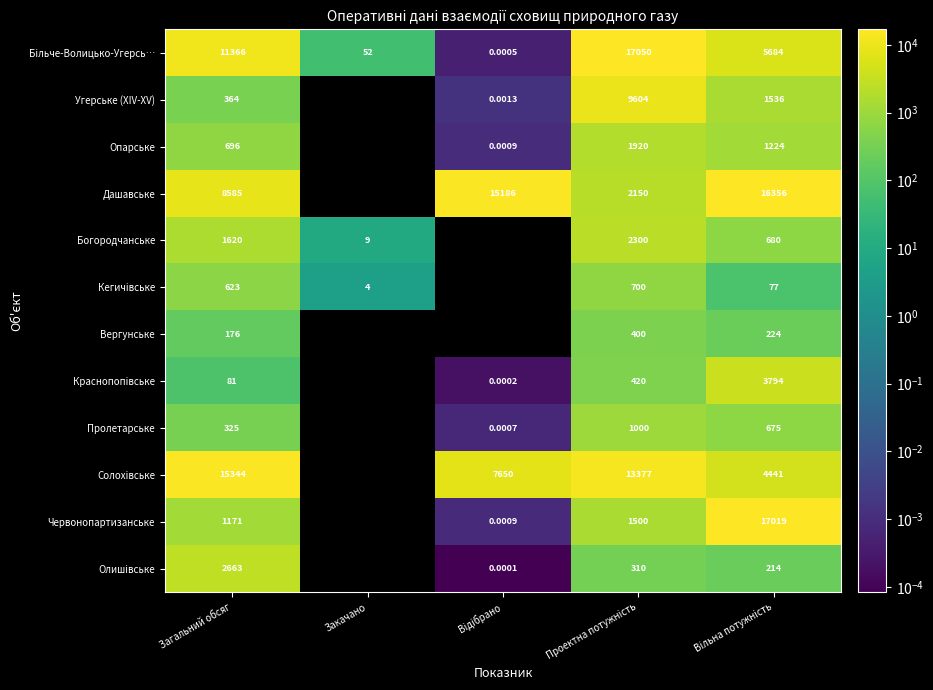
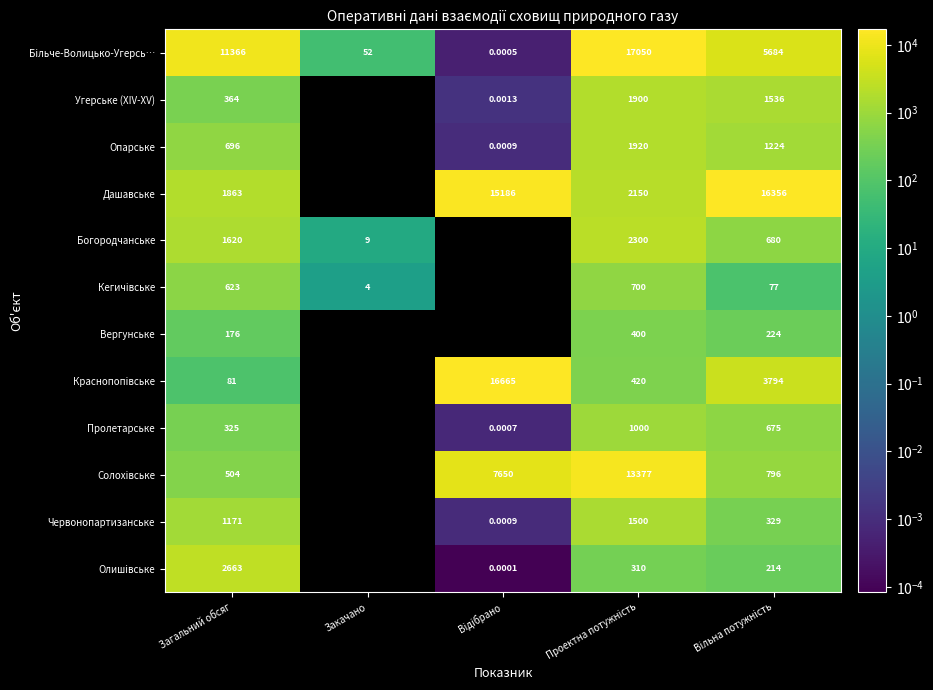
  {
    "Більче-Волицько-Угерсь…": {
      "Загальний обсяг": 11366,
      "Закачано": 52,
      "Відібрано": 0.0005,
      "Проектна потужність": 17050,
      "Вільна потужність": 5684
    },
    "Угерське (XIV-XV)": {
      "Загальний обсяг": 364,
      "Відібрано": 0.0013,
-     "Проектна потужність": 9604,
+     "Проектна потужність": 1900,
      "Вільна потужність": 1536
    },
    "Опарське": {
      "Загальний обсяг": 696,
      "Відібрано": 0.0009,
      "Проектна потужність": 1920,
      "Вільна потужність": 1224
    },
    "Дашавське": {
-     "Загальний обсяг": 8585,
+     "Загальний обсяг": 1863,
      "Відібрано": 15186,
      "Проектна потужність": 2150,
      "Вільна потужність": 16356
    },
    "Богородчанське": {
      "Загальний обсяг": 1620,
      "Закачано": 9,
      "Проектна потужність": 2300,
      "Вільна потужність": 680
    },
    "Кегичівське": {
      "Загальний обсяг": 623,
      "Закачано": 4,
      "Проектна потужність": 700,
      "Вільна потужність": 77
    },
    "Вергунське": {
      "Загальний обсяг": 176,
      "Проектна потужність": 400,
      "Вільна потужність": 224
    },
    "Краснопопівське": {
      "Загальний обсяг": 81,
-     "Відібрано": 0.0002,
+     "Відібрано": 16665,
      "Проектна потужність": 420,
      "Вільна потужність": 3794
    },
    "Пролетарське": {
      "Загальний обсяг": 325,
      "Відібрано": 0.0007,
      "Проектна потужність": 1000,
      "Вільна потужність": 675
    },
    "Солохівське": {
-     "Загальний обсяг": 15344,
+     "Загальний обсяг": 504,
      "Відібрано": 7650,
      "Проектна потужність": 13377,
-     "Вільна потужність": 4441
+     "Вільна потужність": 796
    },
    "Червонопартизанське": {
      "Загальний обсяг": 1171,
      "Відібрано": 0.0009,
      "Проектна потужність": 1500,
-     "Вільна потужність": 17019
+     "Вільна потужність": 329
    },
    "Олишівське": {
      "Загальний обсяг": 2663,
      "Відібрано": 0.0001,
      "Проектна потужність": 310,
      "Вільна потужність": 214
    }
  }
